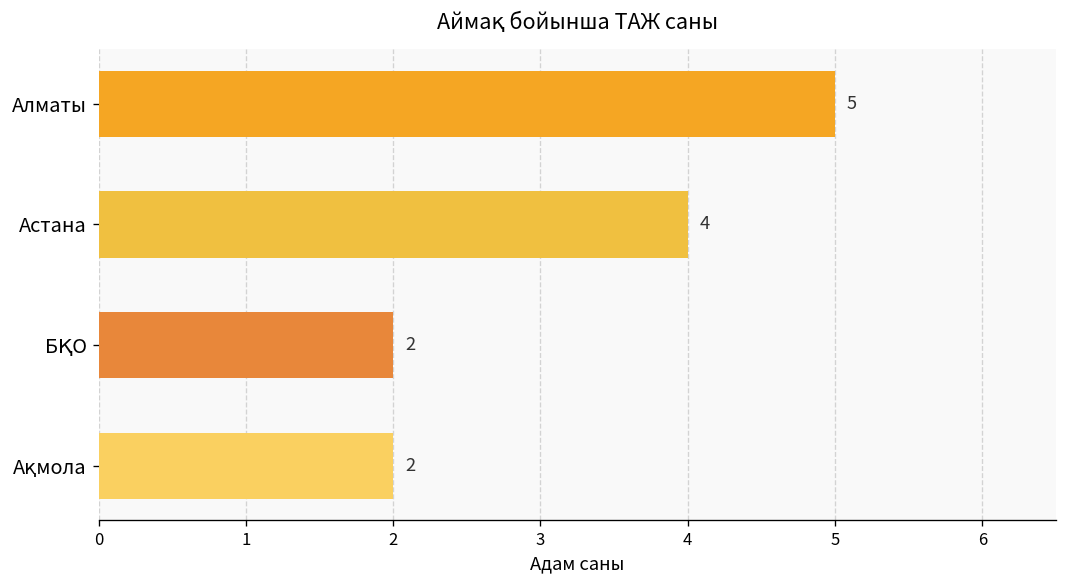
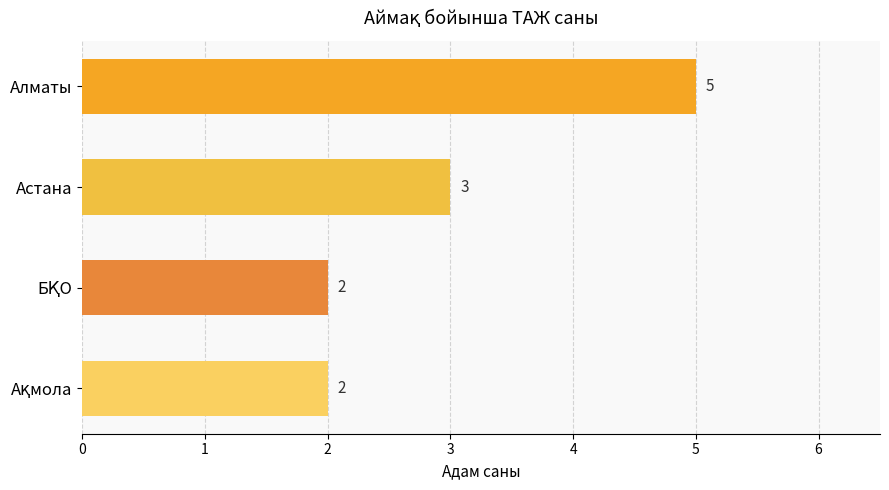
  {
    "Алматы": 5,
-   "Астана": 4,
+   "Астана": 3,
    "БҚО": 2,
    "Ақмола": 2
  }
